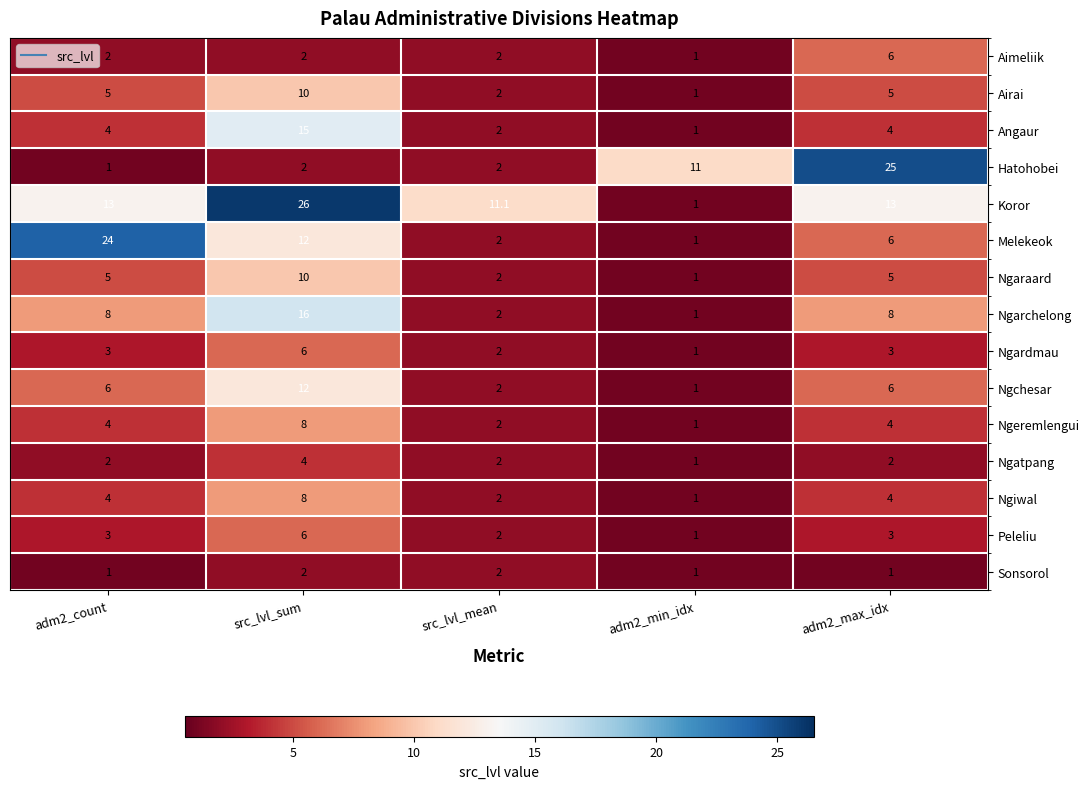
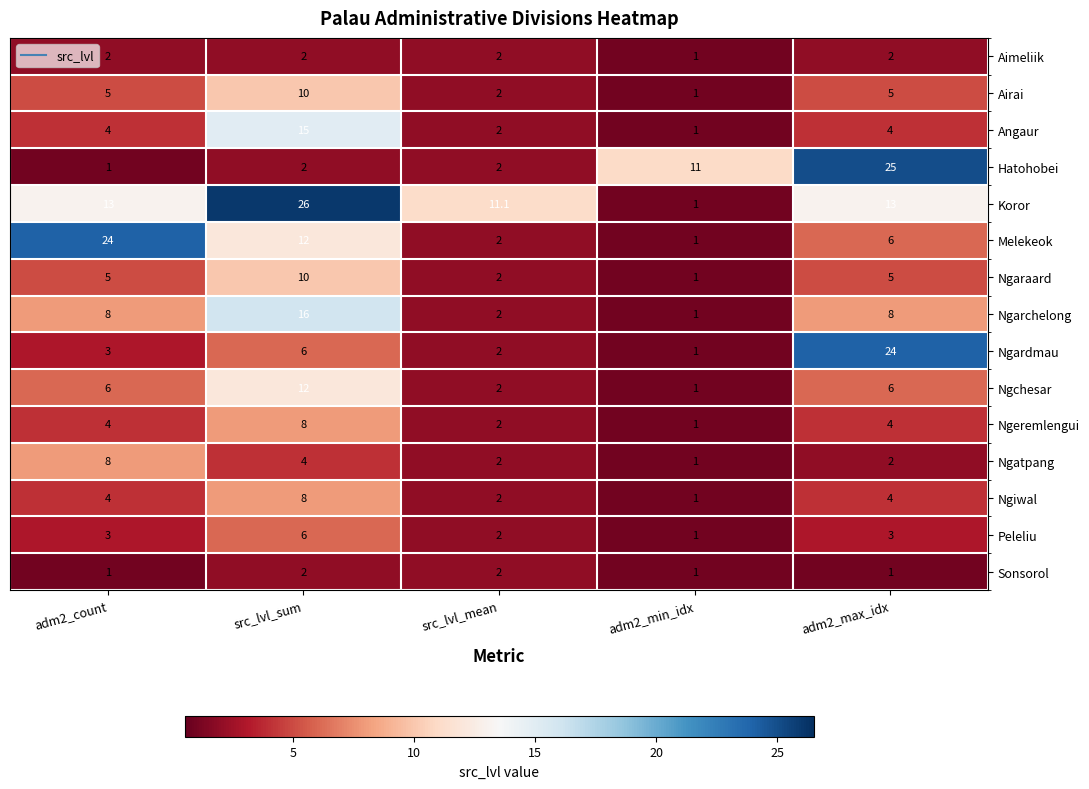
  {
    "Aimeliik": {
      "adm2_count": 2,
      "src_lvl_sum": 2,
      "src_lvl_mean": 2,
      "adm2_min_idx": 1,
-     "adm2_max_idx": 6
+     "adm2_max_idx": 2
    },
    "Airai": {
      "adm2_count": 5,
      "src_lvl_sum": 10,
      "src_lvl_mean": 2,
      "adm2_min_idx": 1,
      "adm2_max_idx": 5
    },
    "Angaur": {
      "adm2_count": 4,
      "src_lvl_mean": 2,
      "adm2_min_idx": 1,
      "adm2_max_idx": 4
    },
    "Hatohobei": {
      "adm2_count": 1,
      "src_lvl_sum": 2,
      "src_lvl_mean": 2,
      "adm2_min_idx": 11,
      "adm2_max_idx": 25
    },
    "Koror": {
      "src_lvl_sum": 26,
      "src_lvl_mean": 11.1,
      "adm2_min_idx": 1
    },
    "Melekeok": {
      "adm2_count": 24,
      "src_lvl_mean": 2,
      "adm2_min_idx": 1,
      "adm2_max_idx": 6
    },
    "Ngaraard": {
      "adm2_count": 5,
      "src_lvl_sum": 10,
      "src_lvl_mean": 2,
      "adm2_min_idx": 1,
      "adm2_max_idx": 5
    },
    "Ngarchelong": {
      "adm2_count": 8,
      "src_lvl_mean": 2,
      "adm2_min_idx": 1,
      "adm2_max_idx": 8
    },
    "Ngardmau": {
      "adm2_count": 3,
      "src_lvl_sum": 6,
      "src_lvl_mean": 2,
      "adm2_min_idx": 1,
-     "adm2_max_idx": 3
+     "adm2_max_idx": 24
    },
    "Ngchesar": {
      "adm2_count": 6,
      "src_lvl_mean": 2,
      "adm2_min_idx": 1,
      "adm2_max_idx": 6
    },
    "Ngeremlengui": {
      "adm2_count": 4,
      "src_lvl_sum": 8,
      "src_lvl_mean": 2,
      "adm2_min_idx": 1,
      "adm2_max_idx": 4
    },
    "Ngatpang": {
-     "adm2_count": 2,
+     "adm2_count": 8,
      "src_lvl_sum": 4,
      "src_lvl_mean": 2,
      "adm2_min_idx": 1,
      "adm2_max_idx": 2
    },
    "Ngiwal": {
      "adm2_count": 4,
      "src_lvl_sum": 8,
      "src_lvl_mean": 2,
      "adm2_min_idx": 1,
      "adm2_max_idx": 4
    },
    "Peleliu": {
      "adm2_count": 3,
      "src_lvl_sum": 6,
      "src_lvl_mean": 2,
      "adm2_min_idx": 1,
      "adm2_max_idx": 3
    },
    "Sonsorol": {
      "adm2_count": 1,
      "src_lvl_sum": 2,
      "src_lvl_mean": 2,
      "adm2_min_idx": 1,
      "adm2_max_idx": 1
    }
  }
